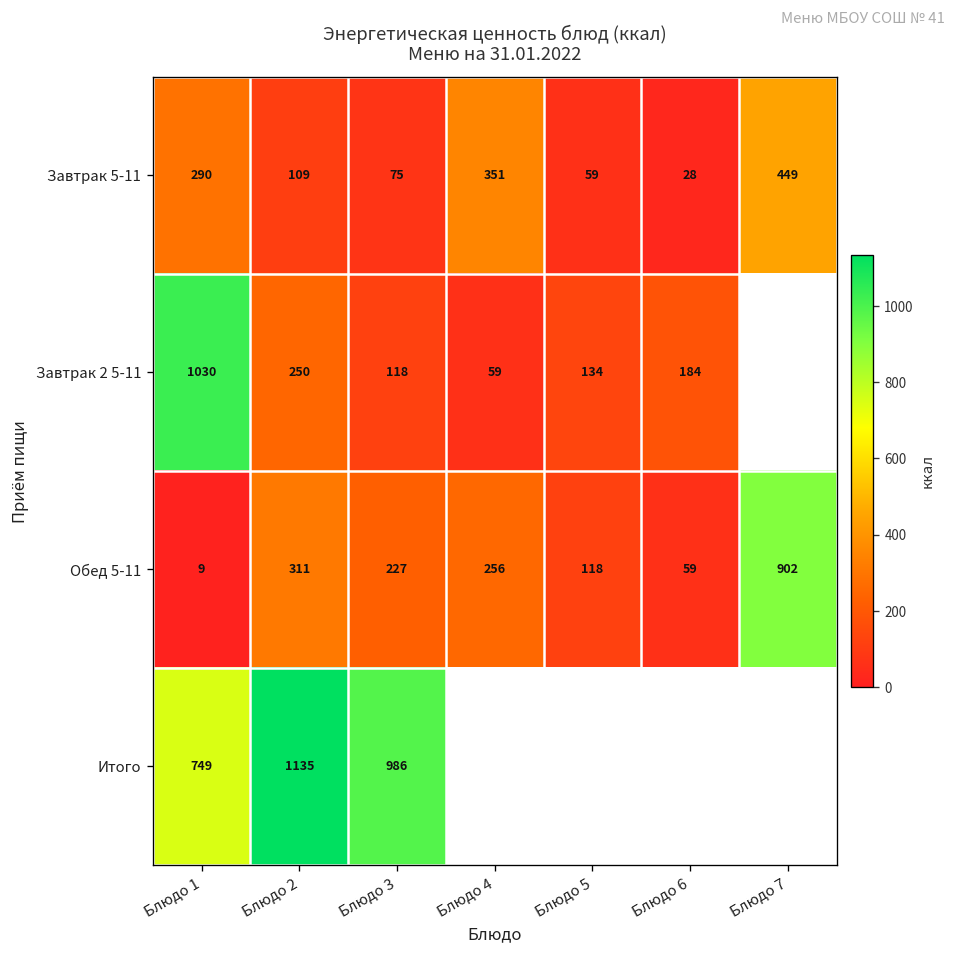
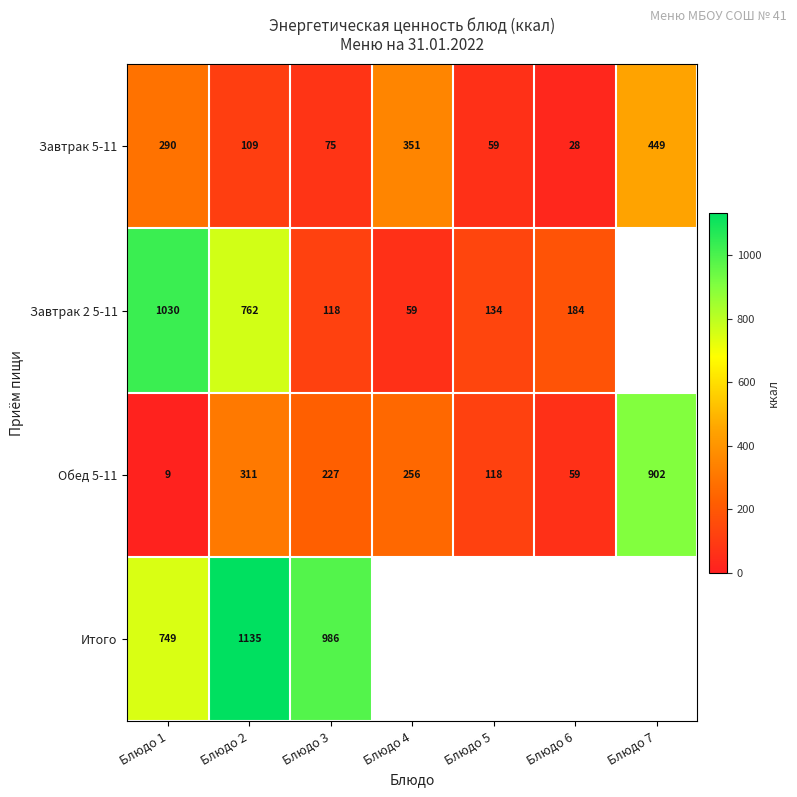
  {
    "Завтрак 5-11": {
      "Блюдо 1": 290,
      "Блюдо 2": 109,
      "Блюдо 3": 75,
      "Блюдо 4": 351,
      "Блюдо 5": 59,
      "Блюдо 6": 28,
      "Блюдо 7": 449
    },
    "Завтрак 2 5-11": {
      "Блюдо 1": 1030,
-     "Блюдо 2": 250,
+     "Блюдо 2": 762,
      "Блюдо 3": 118,
      "Блюдо 4": 59,
      "Блюдо 5": 134,
      "Блюдо 6": 184
    },
    "Обед 5-11": {
      "Блюдо 1": 9,
      "Блюдо 2": 311,
      "Блюдо 3": 227,
      "Блюдо 4": 256,
      "Блюдо 5": 118,
      "Блюдо 6": 59,
      "Блюдо 7": 902
    },
    "Итого": {
      "Блюдо 1": 749,
      "Блюдо 2": 1135,
      "Блюдо 3": 986
    }
  }
